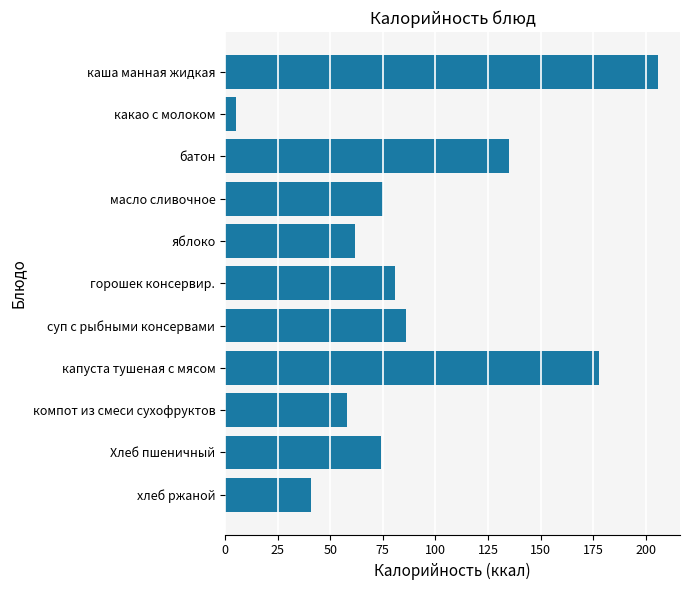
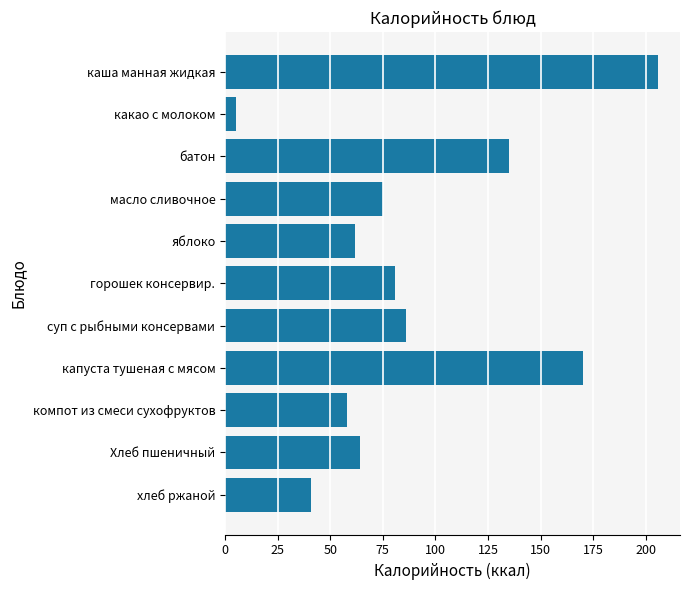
  {
    "каша манная жидкая": 206,
    "какао с молоком": 5,
    "батон": 135,
    "масло сливочное": 75,
    "яблоко": 62,
    "горошек консервир.": 81,
    "суп с рыбными консервами": 86,
-   "капуста тушеная с мясом": 178,
+   "капуста тушеная с мясом": 170,
    "компот из смеси сухофруктов": 58,
-   "Хлеб пшеничный": 74,
+   "Хлеб пшеничный": 64,
    "хлеб ржаной": 41
  }
